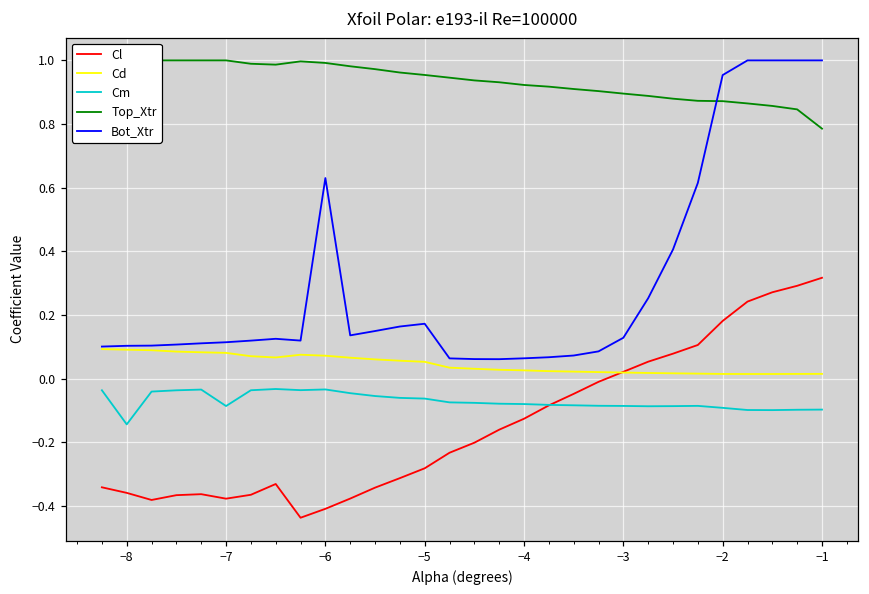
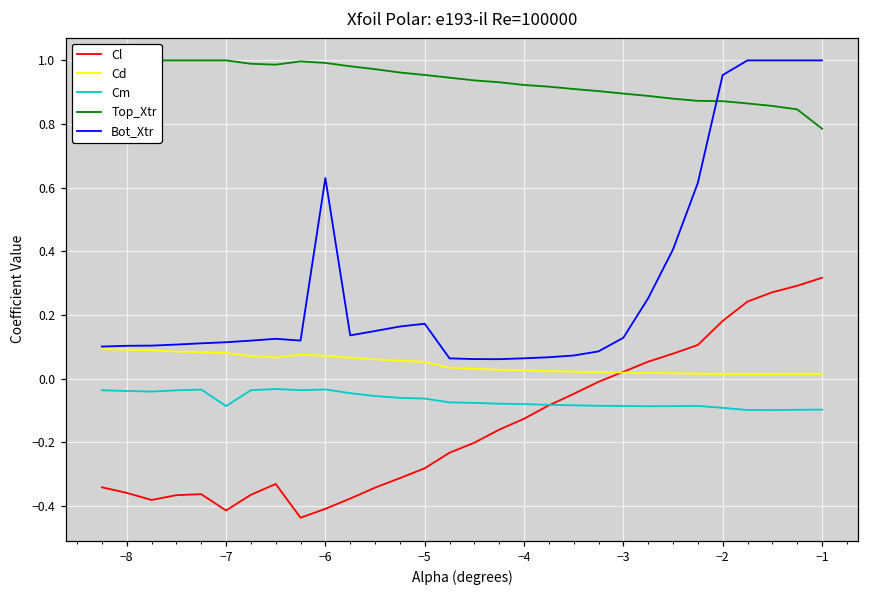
  {
    "Cl": {
      "−8": -0.36,
-     "−7": -0.38,
+     "−7": -0.41,
      "−6": -0.41,
      "−5": -0.28,
      "−4": -0.13,
      "−2": 0.18,
      "−1": 0.32
    },
    "Cd": {
      "−8": 0.09,
      "−7": 0.08,
      "−6": 0.07,
      "−5": 0.05,
      "−4": 0.03,
      "−2": 0.01,
      "−1": 0.02
    },
    "Cm": {
-     "−8": -0.14,
+     "−8": -0.04,
      "−7": -0.09,
      "−6": -0.03,
      "−5": -0.06,
      "−4": -0.08,
      "−3": -0.09,
      "−2": -0.09,
      "−1": -0.10
    },
    "Top_Xtr": {
      "−7": 1.00,
      "−6": 0.99,
      "−5": 0.95,
      "−4": 0.92,
      "−3": 0.90,
      "−2": 0.87,
      "−1": 0.79
    },
    "Bot_Xtr": {
      "−8": 0.10,
      "−7": 0.11,
      "−6": 0.63,
      "−5": 0.17,
      "−4": 0.06,
      "−3": 0.13,
      "−2": 0.95,
      "−1": 1.00
    }
  }
